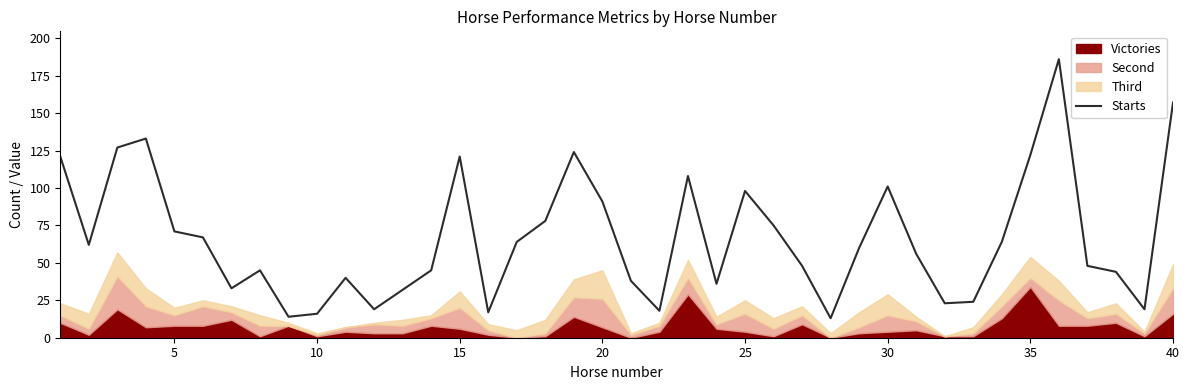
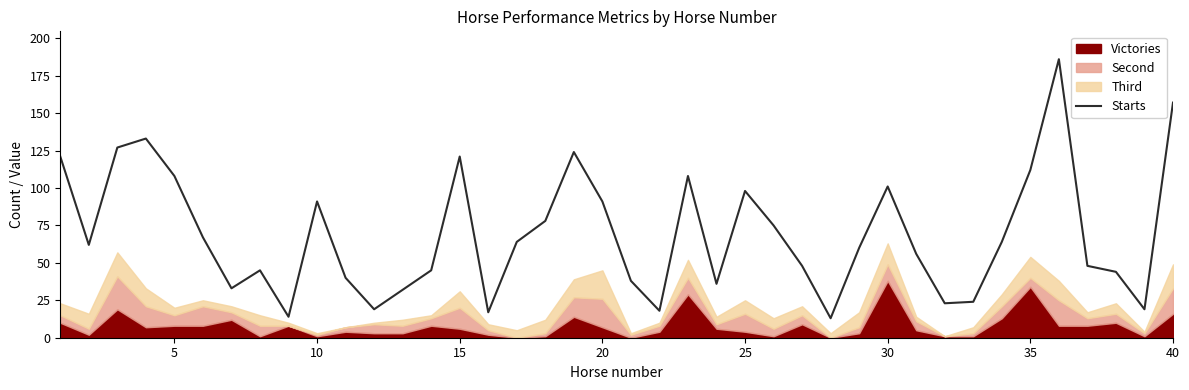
  {
    "Starts": {
-     "5": 71,
-     "10": 16,
+     "5": 108,
+     "10": 91,
      "15": 121,
      "20": 91,
      "25": 98,
      "30": 101,
-     "35": 122,
+     "35": 112,
      "40": 157
    },
    "Victories": {
      "5": 8,
      "15": 6,
      "20": 7,
      "25": 4,
-     "30": 4,
+     "30": 38,
      "35": 34,
      "40": 16
    }
  }
